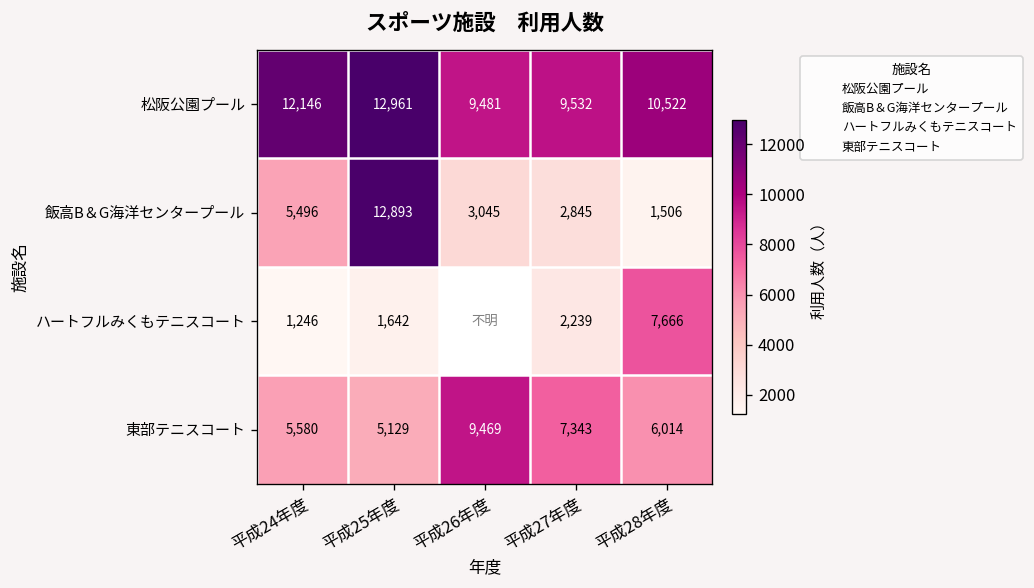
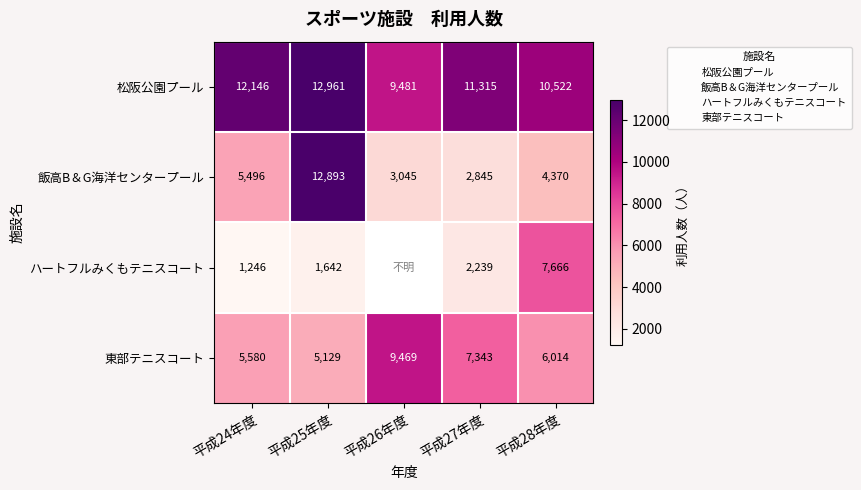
  {
    "松阪公園プール": {
      "平成24年度": "12,146",
      "平成25年度": "12,961",
      "平成26年度": "9,481",
-     "平成27年度": "9,532",
+     "平成27年度": "11,315",
      "平成28年度": "10,522"
    },
    "飯高B＆G海洋センタープール": {
      "平成24年度": "5,496",
      "平成25年度": "12,893",
      "平成26年度": "3,045",
      "平成27年度": "2,845",
-     "平成28年度": "1,506"
+     "平成28年度": "4,370"
    },
    "ハートフルみくもテニスコート": {
      "平成24年度": "1,246",
      "平成25年度": "1,642",
      "平成27年度": "2,239",
      "平成28年度": "7,666"
    },
    "東部テニスコート": {
      "平成24年度": "5,580",
      "平成25年度": "5,129",
      "平成26年度": "9,469",
      "平成27年度": "7,343",
      "平成28年度": "6,014"
    }
  }
